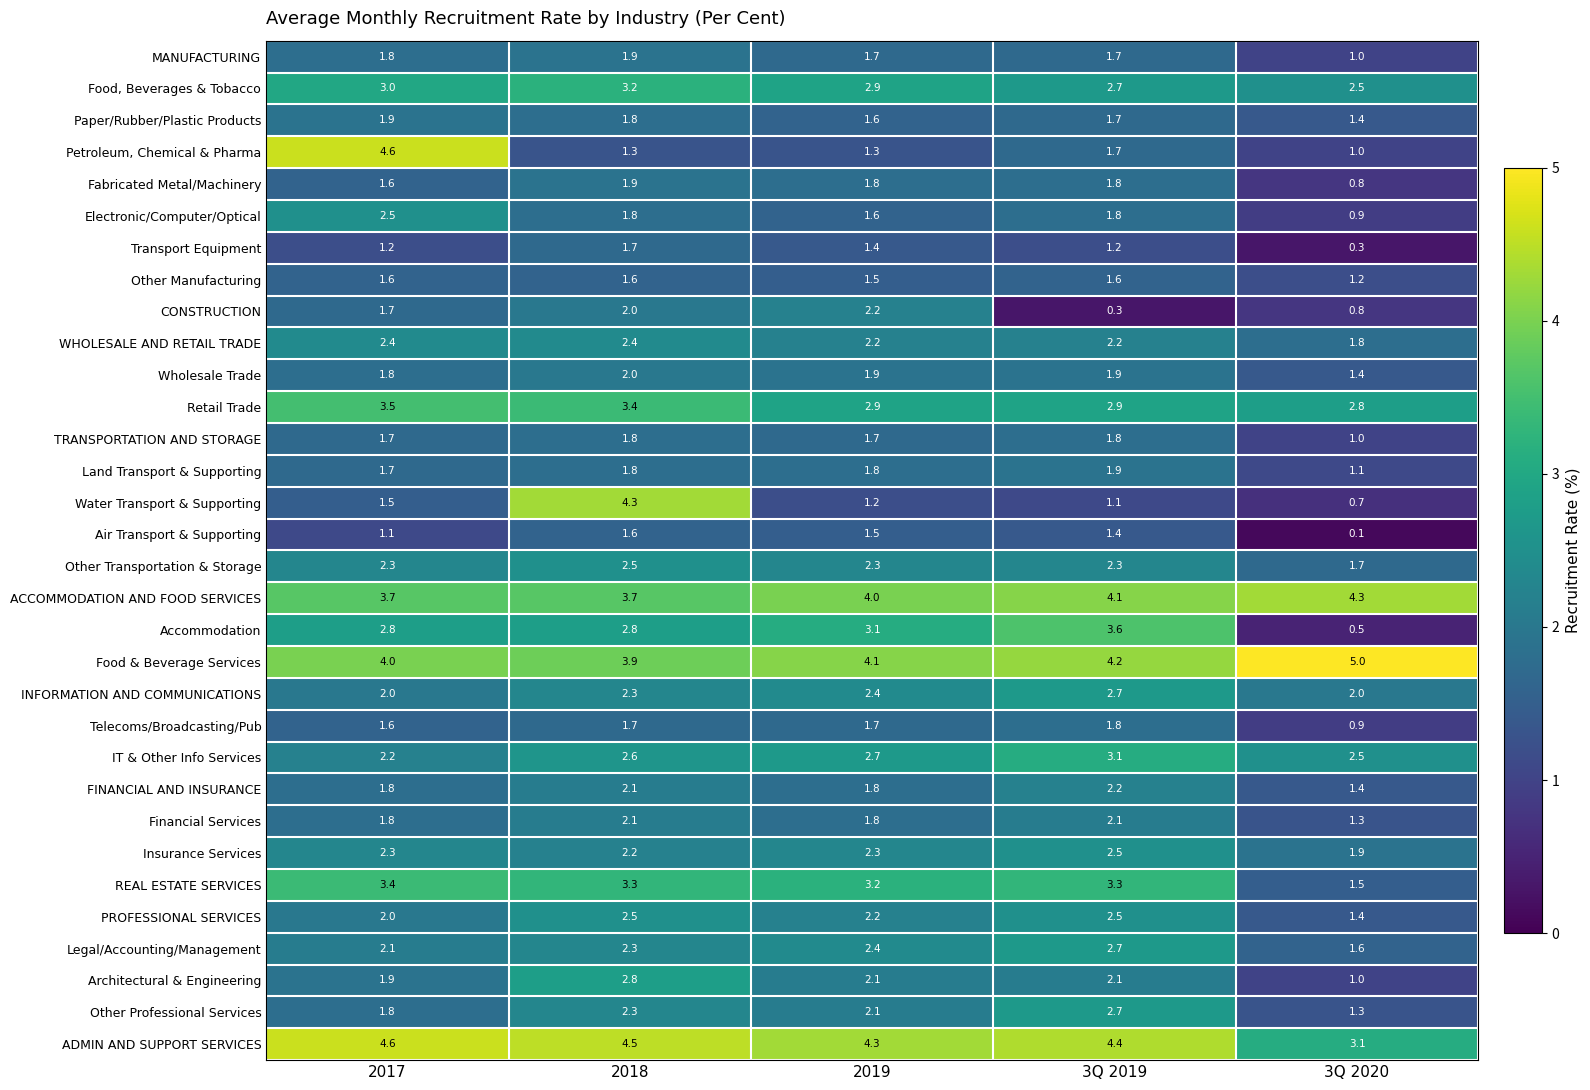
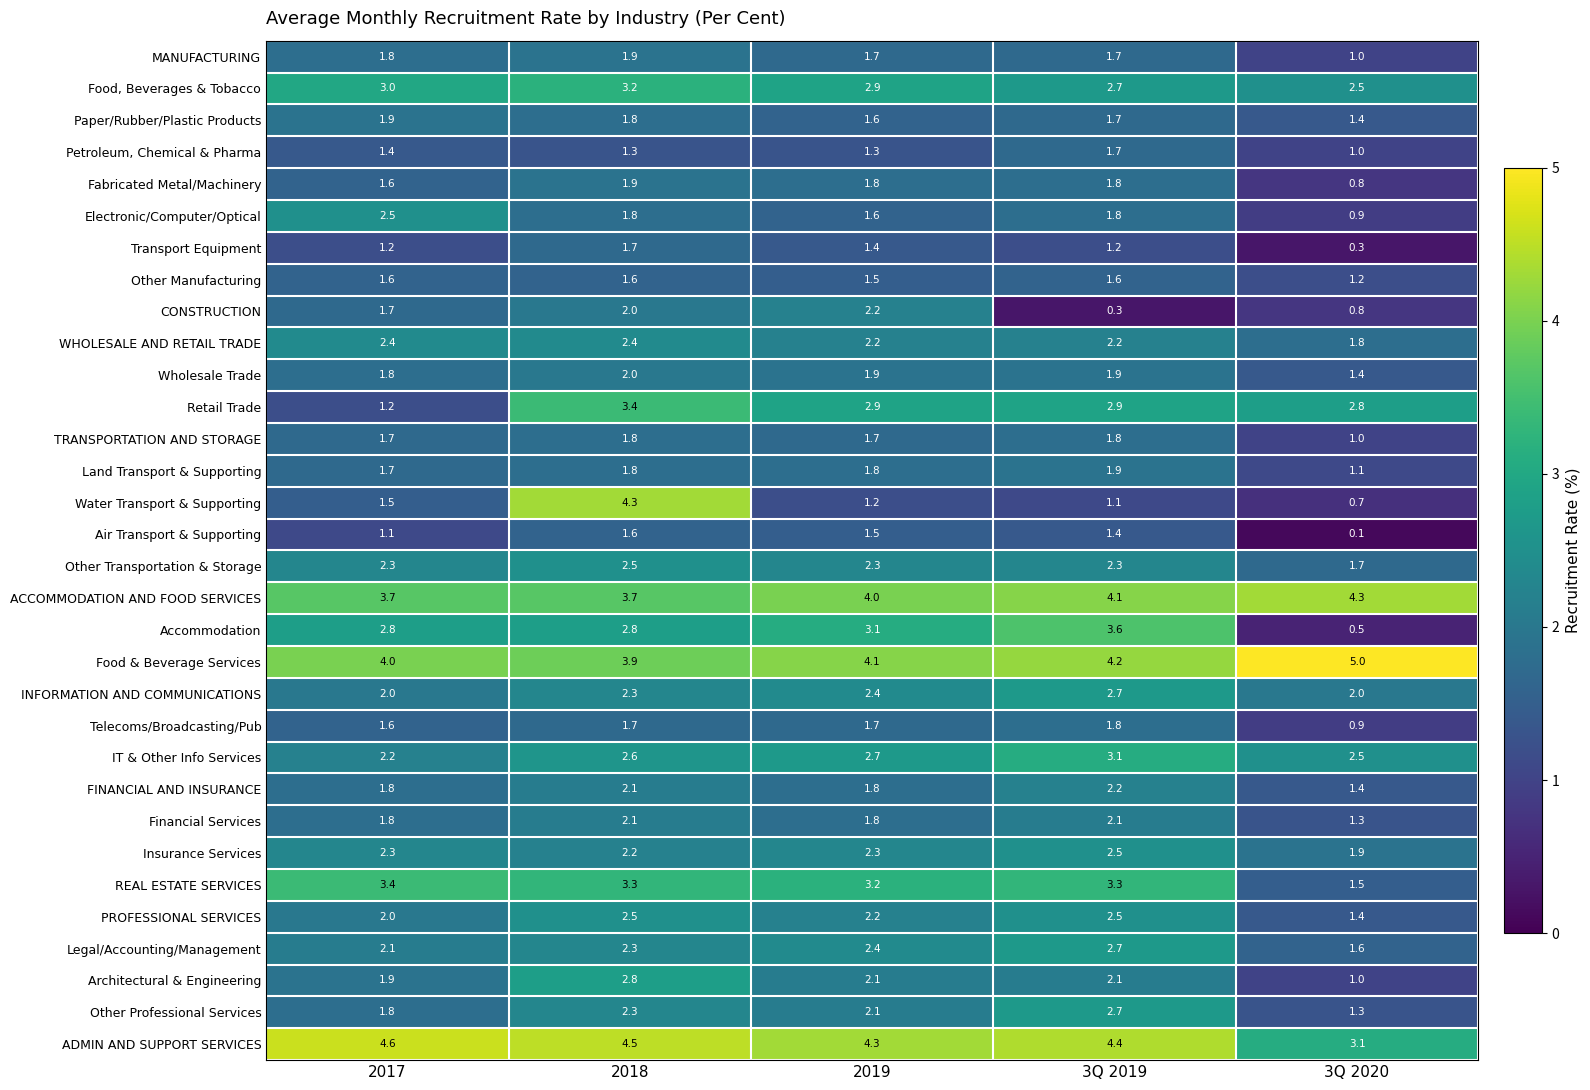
  {
    "MANUFACTURING": {
      "2017": 1.8,
      "2018": 1.9,
      "2019": 1.7,
      "3Q 2019": 1.7,
      "3Q 2020": 1.0
    },
    "Food, Beverages & Tobacco": {
      "2017": 3.0,
      "2018": 3.2,
      "2019": 2.9,
      "3Q 2019": 2.7,
      "3Q 2020": 2.5
    },
    "Paper/Rubber/Plastic Products": {
      "2017": 1.9,
      "2018": 1.8,
      "2019": 1.6,
      "3Q 2019": 1.7,
      "3Q 2020": 1.4
    },
    "Petroleum, Chemical & Pharma": {
-     "2017": 4.6,
+     "2017": 1.4,
      "2018": 1.3,
      "2019": 1.3,
      "3Q 2019": 1.7,
      "3Q 2020": 1.0
    },
    "Fabricated Metal/Machinery": {
      "2017": 1.6,
      "2018": 1.9,
      "2019": 1.8,
      "3Q 2019": 1.8,
      "3Q 2020": 0.8
    },
    "Electronic/Computer/Optical": {
      "2017": 2.5,
      "2018": 1.8,
      "2019": 1.6,
      "3Q 2019": 1.8,
      "3Q 2020": 0.9
    },
    "Transport Equipment": {
      "2017": 1.2,
      "2018": 1.7,
      "2019": 1.4,
      "3Q 2019": 1.2,
      "3Q 2020": 0.3
    },
    "Other Manufacturing": {
      "2017": 1.6,
      "2018": 1.6,
      "2019": 1.5,
      "3Q 2019": 1.6,
      "3Q 2020": 1.2
    },
    "CONSTRUCTION": {
      "2017": 1.7,
      "2018": 2.0,
      "2019": 2.2,
      "3Q 2019": 0.3,
      "3Q 2020": 0.8
    },
    "WHOLESALE AND RETAIL TRADE": {
      "2017": 2.4,
      "2018": 2.4,
      "2019": 2.2,
      "3Q 2019": 2.2,
      "3Q 2020": 1.8
    },
    "Wholesale Trade": {
      "2017": 1.8,
      "2018": 2.0,
      "2019": 1.9,
      "3Q 2019": 1.9,
      "3Q 2020": 1.4
    },
    "Retail Trade": {
-     "2017": 3.5,
+     "2017": 1.2,
      "2018": 3.4,
      "2019": 2.9,
      "3Q 2019": 2.9,
      "3Q 2020": 2.8
    },
    "TRANSPORTATION AND STORAGE": {
      "2017": 1.7,
      "2018": 1.8,
      "2019": 1.7,
      "3Q 2019": 1.8,
      "3Q 2020": 1.0
    },
    "Land Transport & Supporting": {
      "2017": 1.7,
      "2018": 1.8,
      "2019": 1.8,
      "3Q 2019": 1.9,
      "3Q 2020": 1.1
    },
    "Water Transport & Supporting": {
      "2017": 1.5,
      "2018": 4.3,
      "2019": 1.2,
      "3Q 2019": 1.1,
      "3Q 2020": 0.7
    },
    "Air Transport & Supporting": {
      "2017": 1.1,
      "2018": 1.6,
      "2019": 1.5,
      "3Q 2019": 1.4,
      "3Q 2020": 0.1
    },
    "Other Transportation & Storage": {
      "2017": 2.3,
      "2018": 2.5,
      "2019": 2.3,
      "3Q 2019": 2.3,
      "3Q 2020": 1.7
    },
    "ACCOMMODATION AND FOOD SERVICES": {
      "2017": 3.7,
      "2018": 3.7,
      "2019": 4.0,
      "3Q 2019": 4.1,
      "3Q 2020": 4.3
    },
    "Accommodation": {
      "2017": 2.8,
      "2018": 2.8,
      "2019": 3.1,
      "3Q 2019": 3.6,
      "3Q 2020": 0.5
    },
    "Food & Beverage Services": {
      "2017": 4.0,
      "2018": 3.9,
      "2019": 4.1,
      "3Q 2019": 4.2,
      "3Q 2020": 5.0
    },
    "INFORMATION AND COMMUNICATIONS": {
      "2017": 2.0,
      "2018": 2.3,
      "2019": 2.4,
      "3Q 2019": 2.7,
      "3Q 2020": 2.0
    },
    "Telecoms/Broadcasting/Pub": {
      "2017": 1.6,
      "2018": 1.7,
      "2019": 1.7,
      "3Q 2019": 1.8,
      "3Q 2020": 0.9
    },
    "IT & Other Info Services": {
      "2017": 2.2,
      "2018": 2.6,
      "2019": 2.7,
      "3Q 2019": 3.1,
      "3Q 2020": 2.5
    },
    "FINANCIAL AND INSURANCE": {
      "2017": 1.8,
      "2018": 2.1,
      "2019": 1.8,
      "3Q 2019": 2.2,
      "3Q 2020": 1.4
    },
    "Financial Services": {
      "2017": 1.8,
      "2018": 2.1,
      "2019": 1.8,
      "3Q 2019": 2.1,
      "3Q 2020": 1.3
    },
    "Insurance Services": {
      "2017": 2.3,
      "2018": 2.2,
      "2019": 2.3,
      "3Q 2019": 2.5,
      "3Q 2020": 1.9
    },
    "REAL ESTATE SERVICES": {
      "2017": 3.4,
      "2018": 3.3,
      "2019": 3.2,
      "3Q 2019": 3.3,
      "3Q 2020": 1.5
    },
    "PROFESSIONAL SERVICES": {
      "2017": 2.0,
      "2018": 2.5,
      "2019": 2.2,
      "3Q 2019": 2.5,
      "3Q 2020": 1.4
    },
    "Legal/Accounting/Management": {
      "2017": 2.1,
      "2018": 2.3,
      "2019": 2.4,
      "3Q 2019": 2.7,
      "3Q 2020": 1.6
    },
    "Architectural & Engineering": {
      "2017": 1.9,
      "2018": 2.8,
      "2019": 2.1,
      "3Q 2019": 2.1,
      "3Q 2020": 1.0
    },
    "Other Professional Services": {
      "2017": 1.8,
      "2018": 2.3,
      "2019": 2.1,
      "3Q 2019": 2.7,
      "3Q 2020": 1.3
    },
    "ADMIN AND SUPPORT SERVICES": {
      "2017": 4.6,
      "2018": 4.5,
      "2019": 4.3,
      "3Q 2019": 4.4,
      "3Q 2020": 3.1
    }
  }
